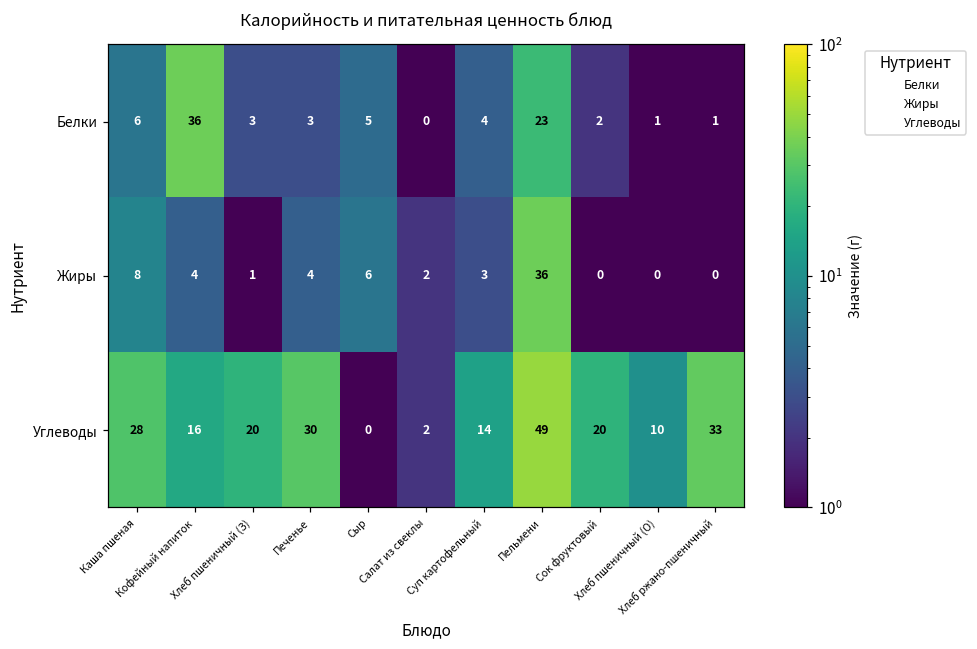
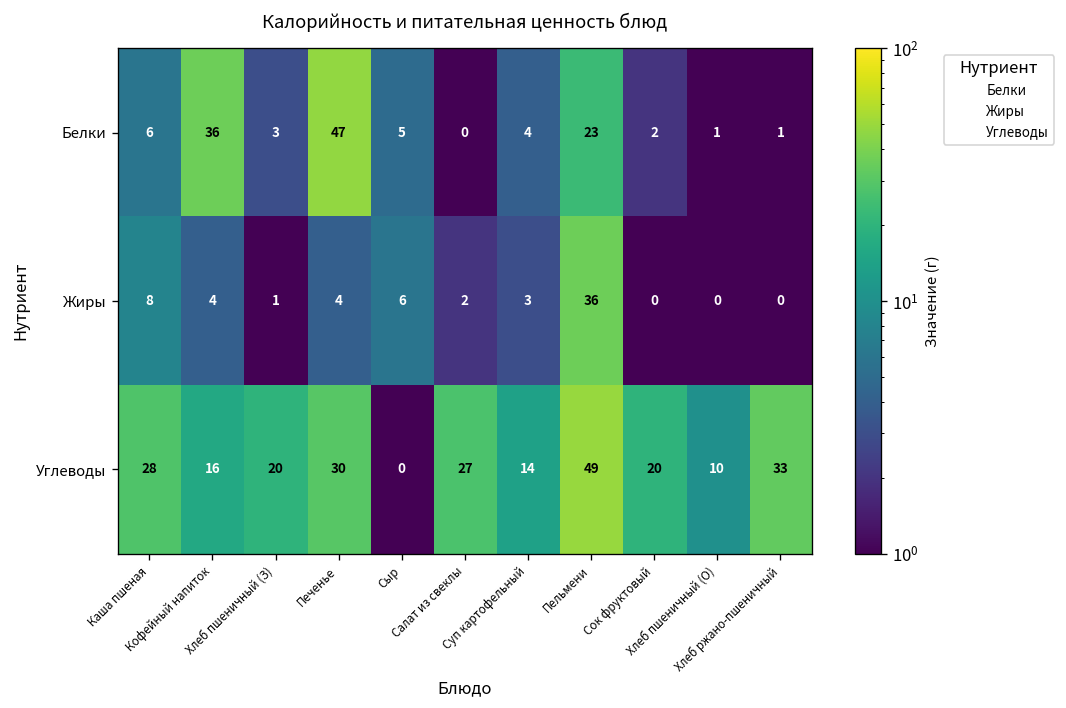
  {
    "Белки": {
      "Каша пшеная": 6,
      "Кофейный напиток": 36,
      "Хлеб пшеничный (З)": 3,
-     "Печенье": 3,
+     "Печенье": 47,
      "Сыр": 5,
      "Салат из свеклы": 0,
      "Суп картофельный": 4,
      "Пельмени": 23,
      "Сок фруктовый": 2,
      "Хлеб пшеничный (О)": 1,
      "Хлеб ржано-пшеничный": 1
    },
    "Жиры": {
      "Каша пшеная": 8,
      "Кофейный напиток": 4,
      "Хлеб пшеничный (З)": 1,
      "Печенье": 4,
      "Сыр": 6,
      "Салат из свеклы": 2,
      "Суп картофельный": 3,
      "Пельмени": 36,
      "Сок фруктовый": 0,
      "Хлеб пшеничный (О)": 0,
      "Хлеб ржано-пшеничный": 0
    },
    "Углеводы": {
      "Каша пшеная": 28,
      "Кофейный напиток": 16,
      "Хлеб пшеничный (З)": 20,
      "Печенье": 30,
      "Сыр": 0,
-     "Салат из свеклы": 2,
+     "Салат из свеклы": 27,
      "Суп картофельный": 14,
      "Пельмени": 49,
      "Сок фруктовый": 20,
      "Хлеб пшеничный (О)": 10,
      "Хлеб ржано-пшеничный": 33
    }
  }
